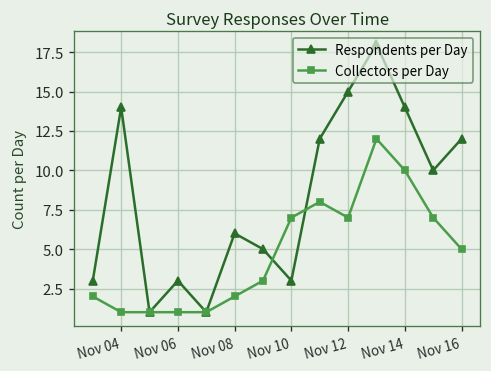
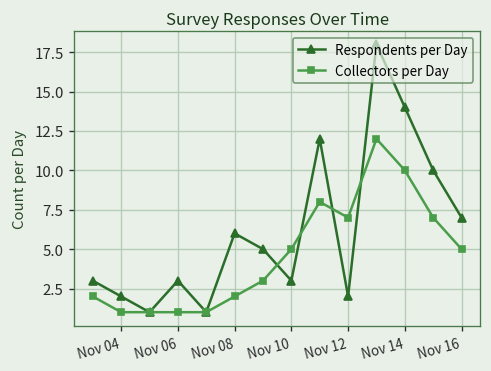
  {
    "Respondents per Day": {
-     "Nov 04": 14,
+     "Nov 04": 2,
      "Nov 06": 3,
      "Nov 08": 6,
      "Nov 10": 3,
-     "Nov 12": 15,
+     "Nov 12": 2,
      "Nov 14": 14,
-     "Nov 16": 12
+     "Nov 16": 7
    },
    "Collectors per Day": {
      "Nov 04": 1,
      "Nov 06": 1,
      "Nov 08": 2,
-     "Nov 10": 7,
+     "Nov 10": 5,
      "Nov 12": 7,
      "Nov 14": 10,
      "Nov 16": 5
    }
  }
